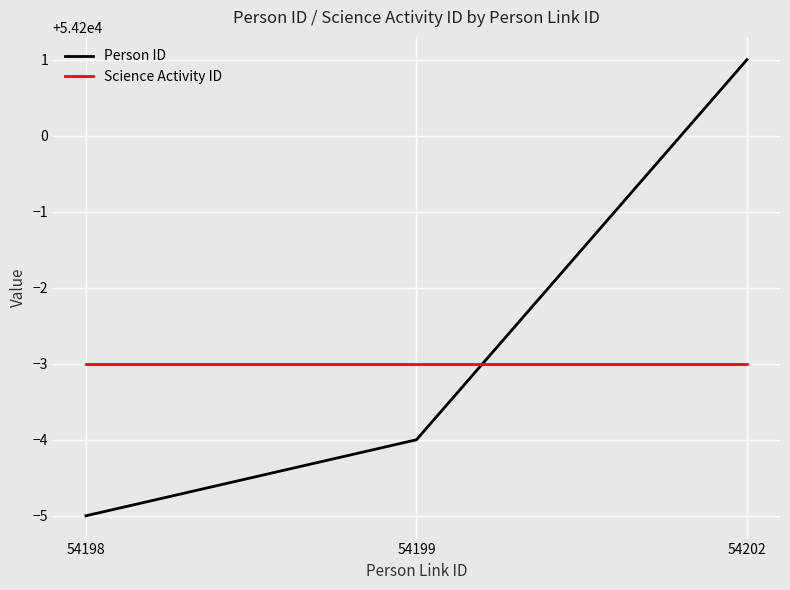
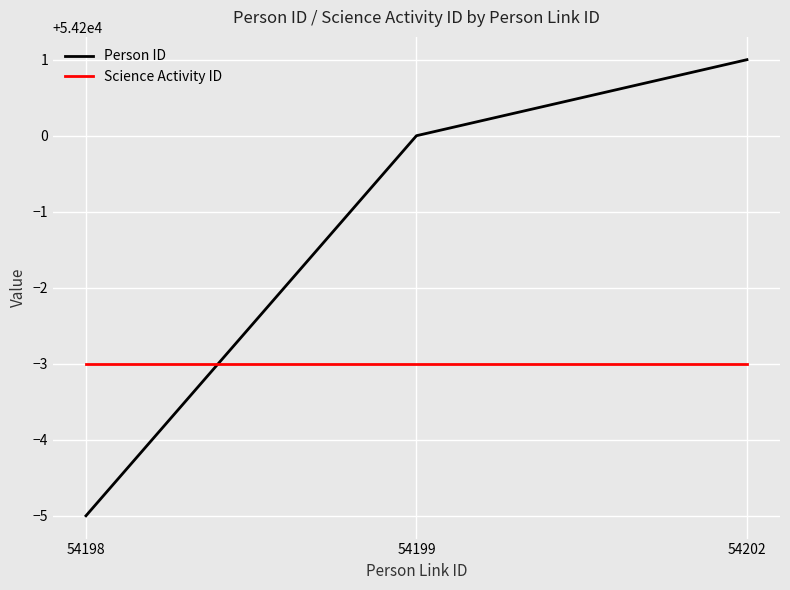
  {
    "Person ID": {
      "54198": 54195,
-     "54199": 54196,
+     "54199": 54200,
      "54202": 54201
    },
    "Science Activity ID": {
      "54198": 54197,
      "54199": 54197,
      "54202": 54197
    }
  }
